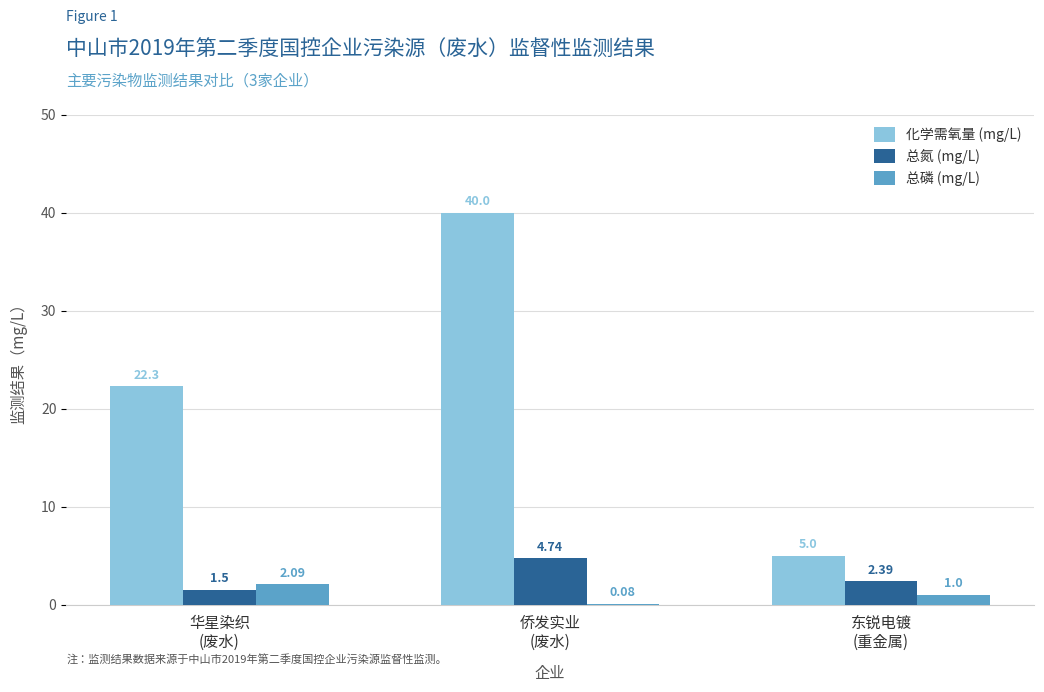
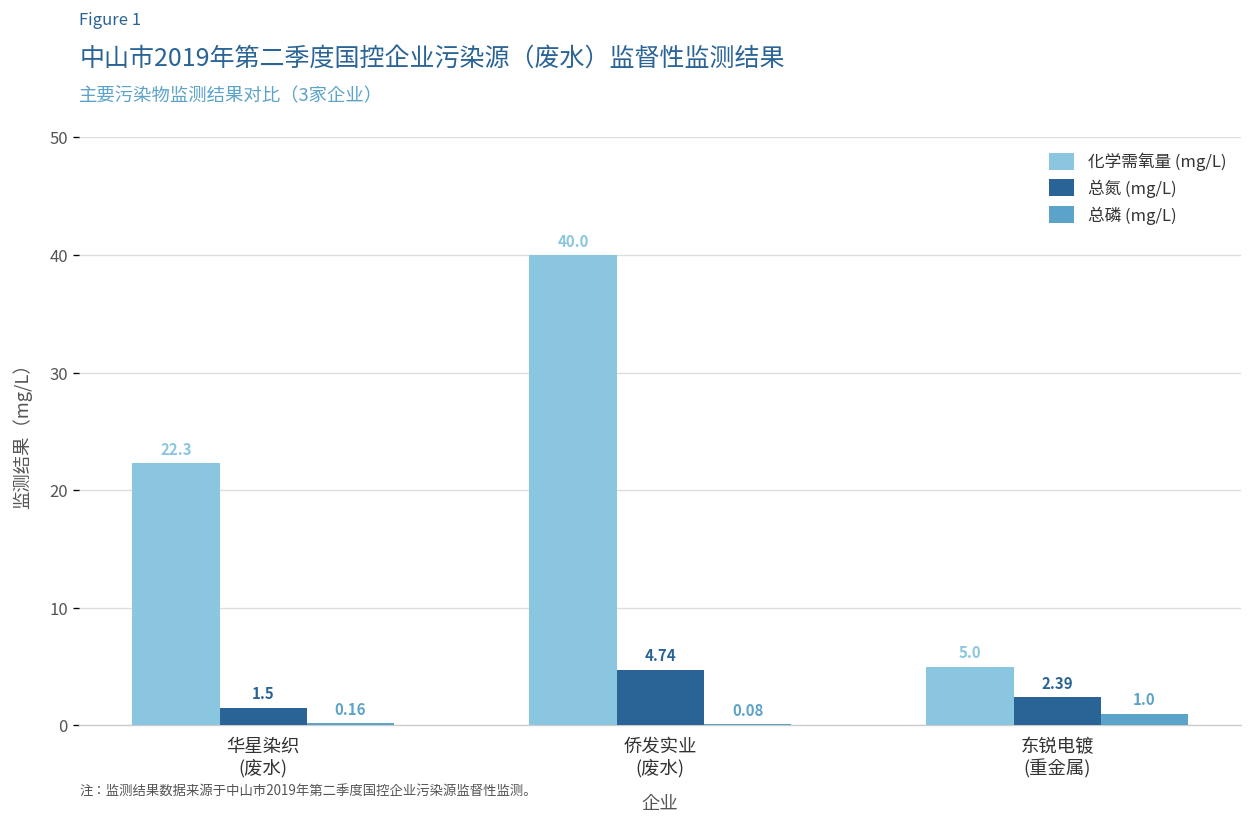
  {
    "化学需氧量 (mg/L)": {
      "华星染织 (废水)": 22.3,
      "侨发实业 (废水)": 40.0,
      "东锐电镀 (重金属)": 5.0
    },
    "总氮 (mg/L)": {
      "华星染织 (废水)": 1.5,
      "侨发实业 (废水)": 4.74,
      "东锐电镀 (重金属)": 2.39
    },
    "总磷 (mg/L)": {
-     "华星染织 (废水)": 2.09,
+     "华星染织 (废水)": 0.16,
      "侨发实业 (废水)": 0.08,
      "东锐电镀 (重金属)": 1.0
    }
  }
